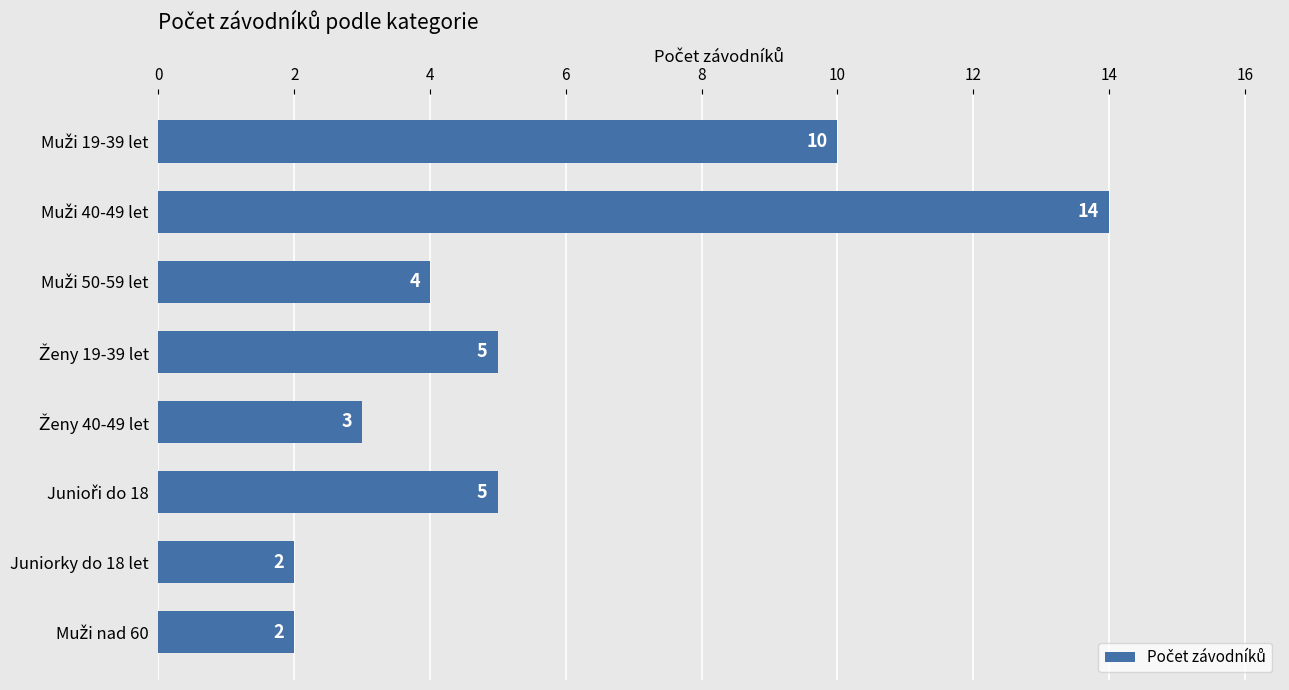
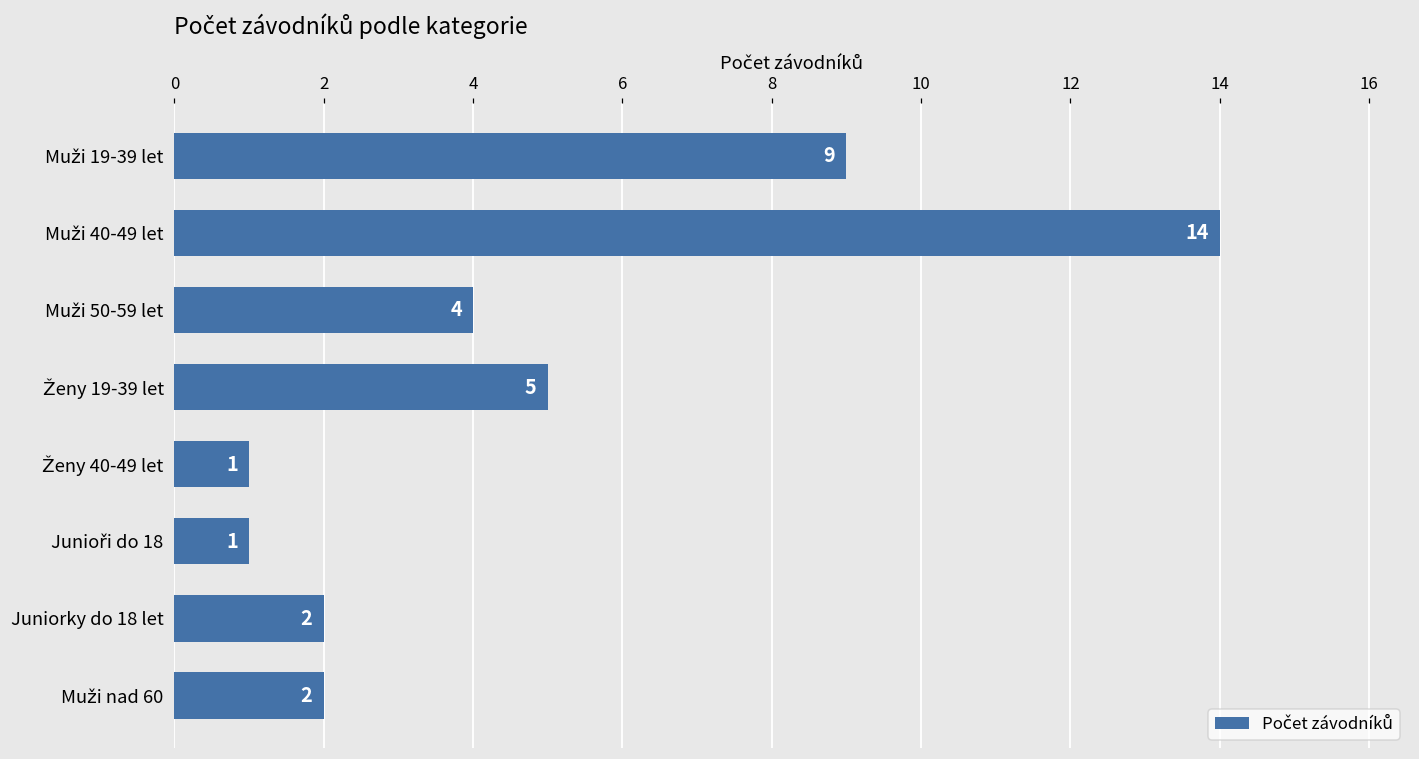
  {
-   "Muži 19-39 let": 10,
+   "Muži 19-39 let": 9,
    "Muži 40-49 let": 14,
    "Muži 50-59 let": 4,
    "Ženy 19-39 let": 5,
-   "Ženy 40-49 let": 3,
-   "Junioři do 18": 5,
+   "Ženy 40-49 let": 1,
+   "Junioři do 18": 1,
    "Juniorky do 18 let": 2,
    "Muži nad 60": 2
  }
